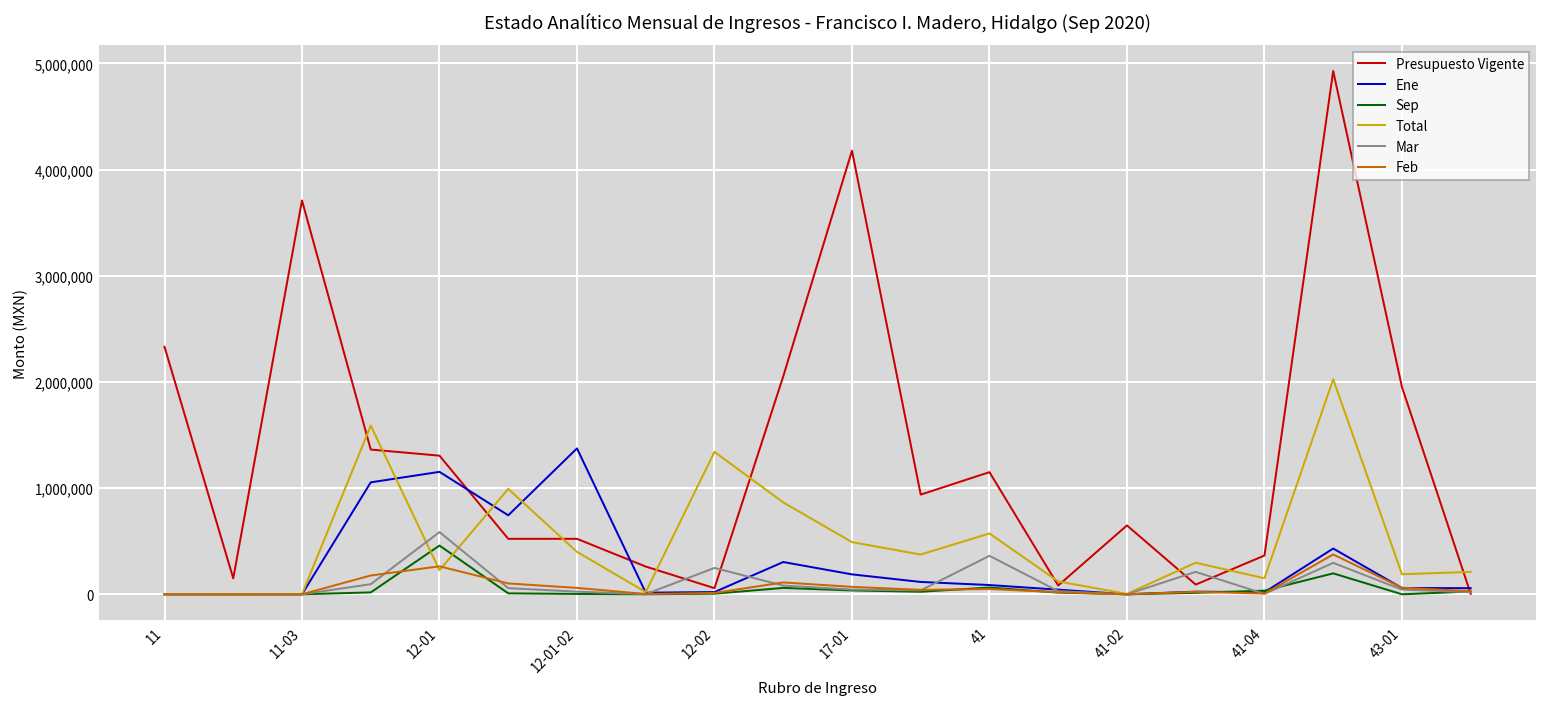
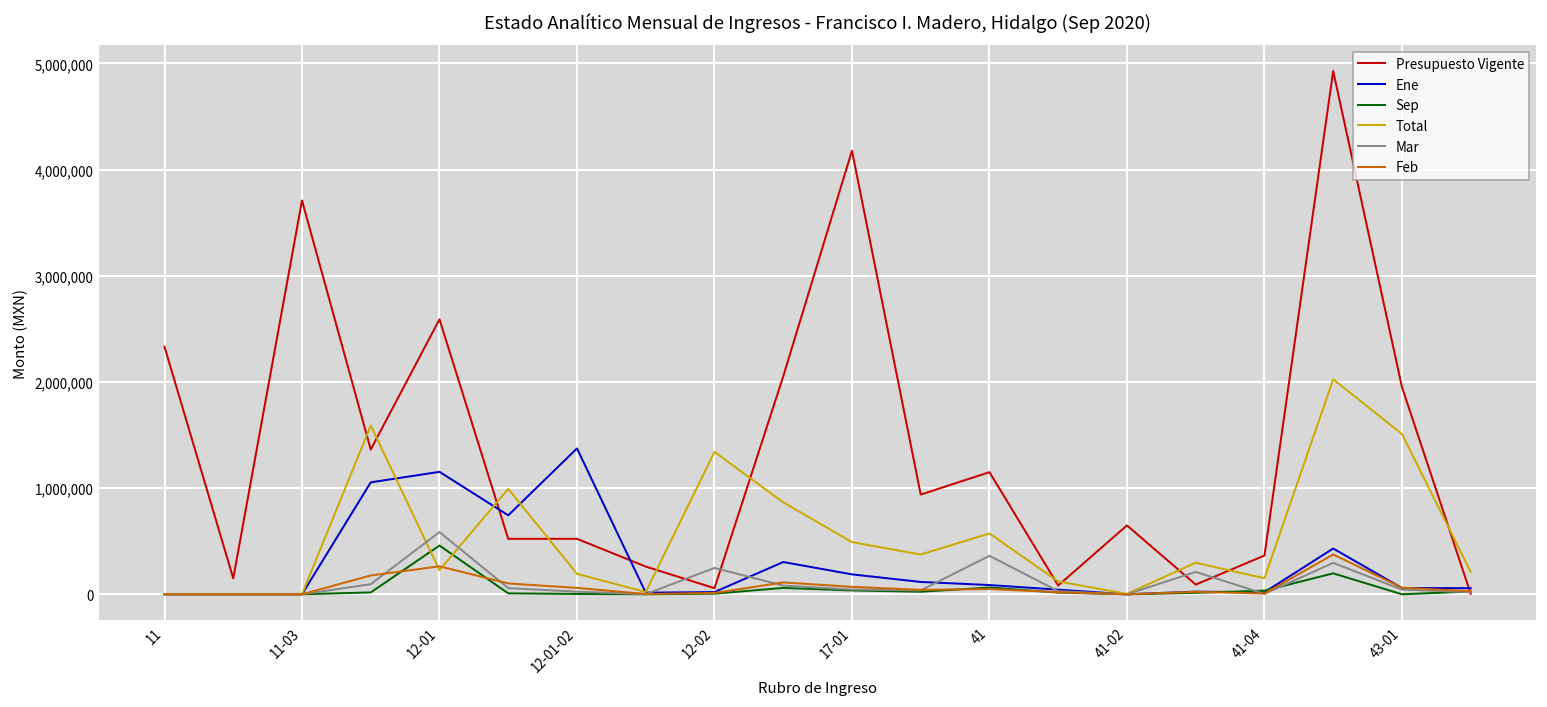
  {
    "Presupuesto Vigente": {
      "11": "2,300,000",
      "11-03": "3,700,000",
-     "12-01": "1,300,000",
+     "12-01": "2,600,000",
      "12-01-02": "500,000",
      "12-02": "100,000",
      "17-01": "4,200,000",
      "41": "1,200,000",
      "41-02": "600,000",
      "41-04": "400,000",
      "43-01": "2,000,000"
    },
    "Ene": {
      "12-01": "1,200,000",
      "12-01-02": "1,400,000",
      "17-01": "200,000"
    },
    "Sep": {
      "12-01": "500,000",
      "43-01": "0"
    },
    "Total": {
      "12-01": "200,000",
-     "12-01-02": "400,000",
+     "12-01-02": "200,000",
      "12-02": "1,300,000",
      "17-01": "500,000",
      "41": "600,000",
      "41-04": "200,000",
-     "43-01": "200,000"
+     "43-01": "1,500,000"
    },
    "Mar": {
      "12-01": "600,000",
      "12-02": "200,000",
      "41": "400,000"
    },
    "Feb": {
      "12-01": "300,000",
      "12-01-02": "100,000"
    }
  }
